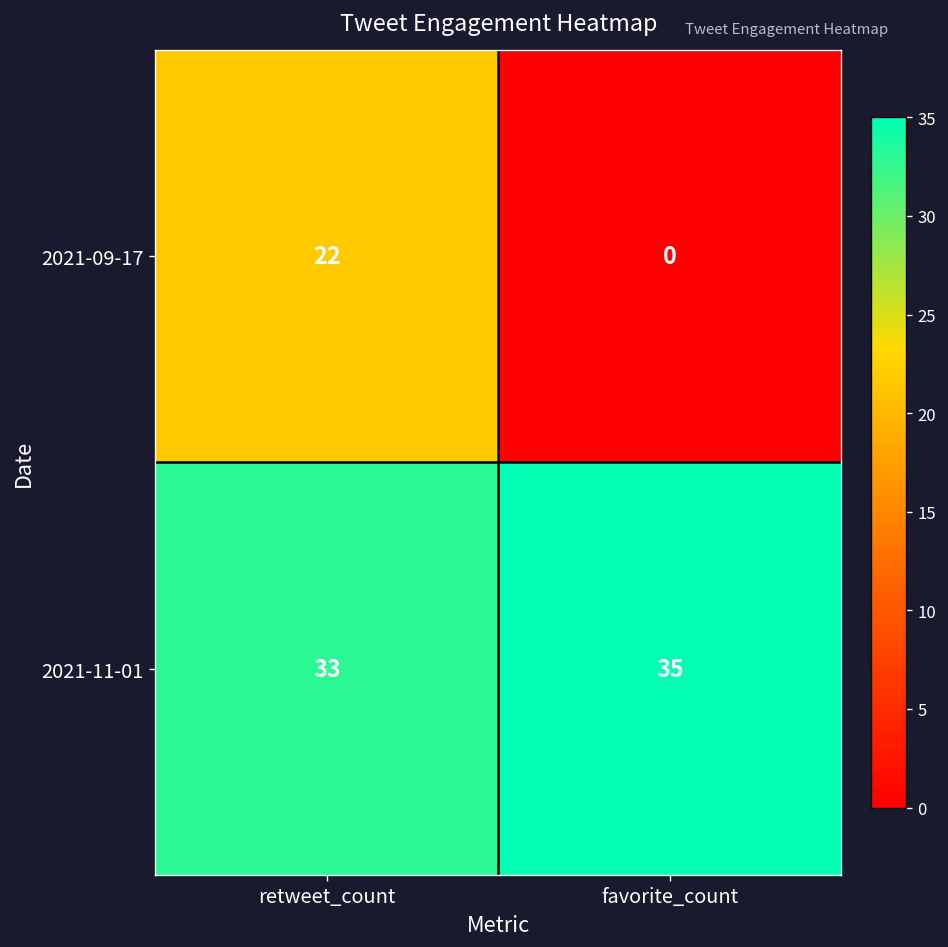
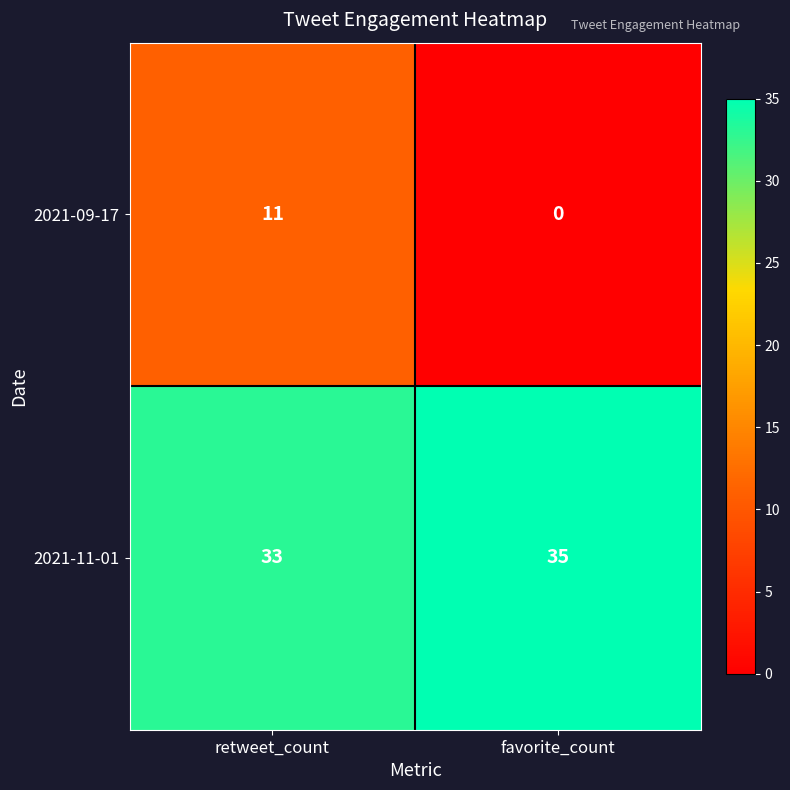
  {
    "2021-09-17": {
-     "retweet_count": 22,
+     "retweet_count": 11,
      "favorite_count": 0
    },
    "2021-11-01": {
      "retweet_count": 33,
      "favorite_count": 35
    }
  }
